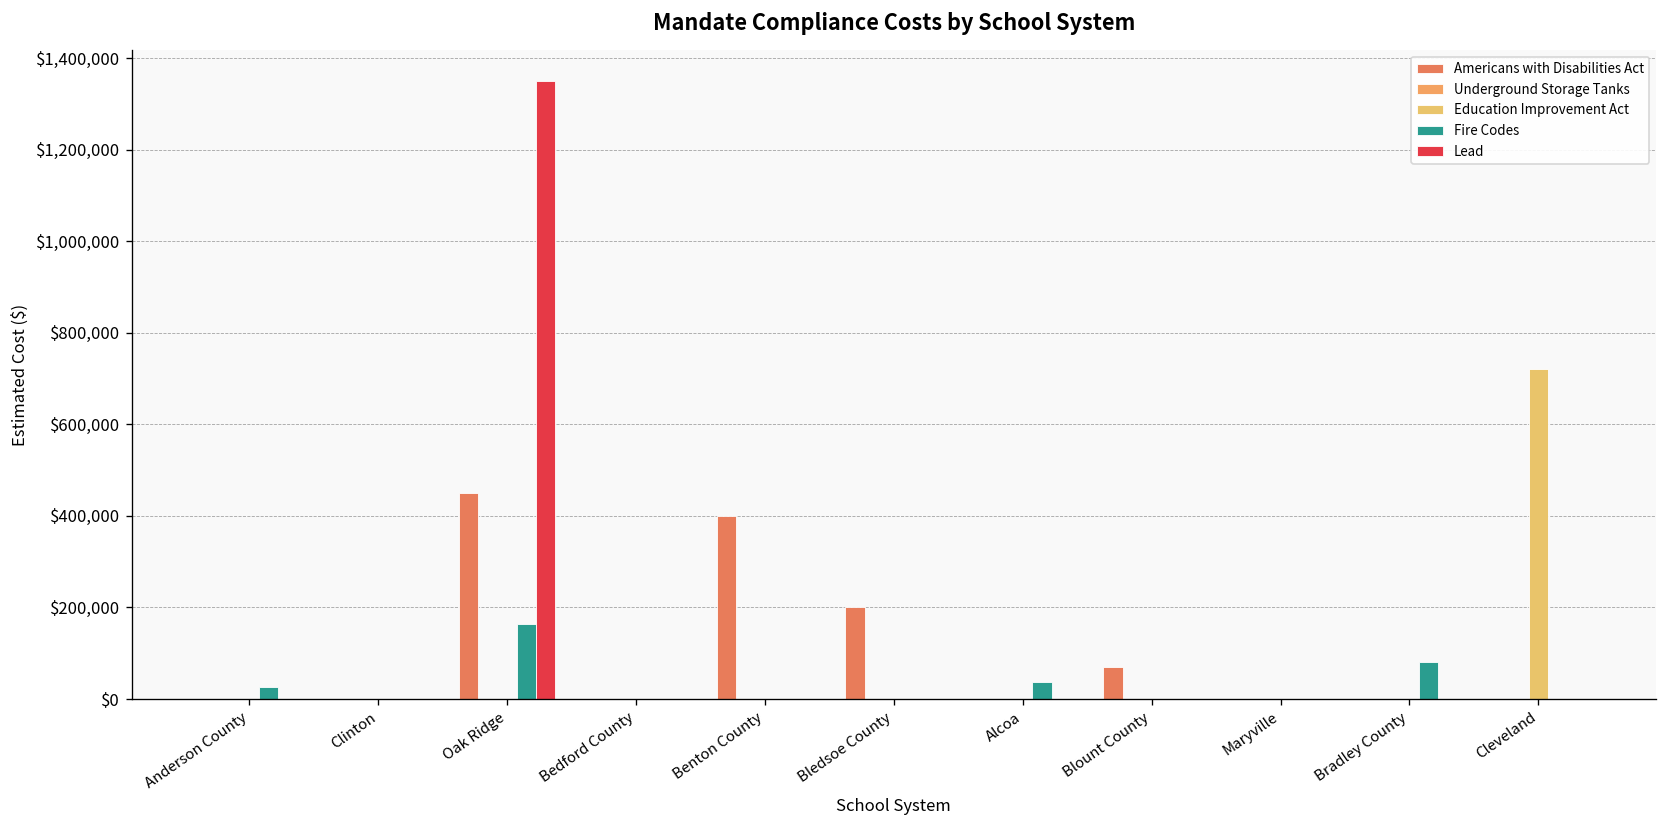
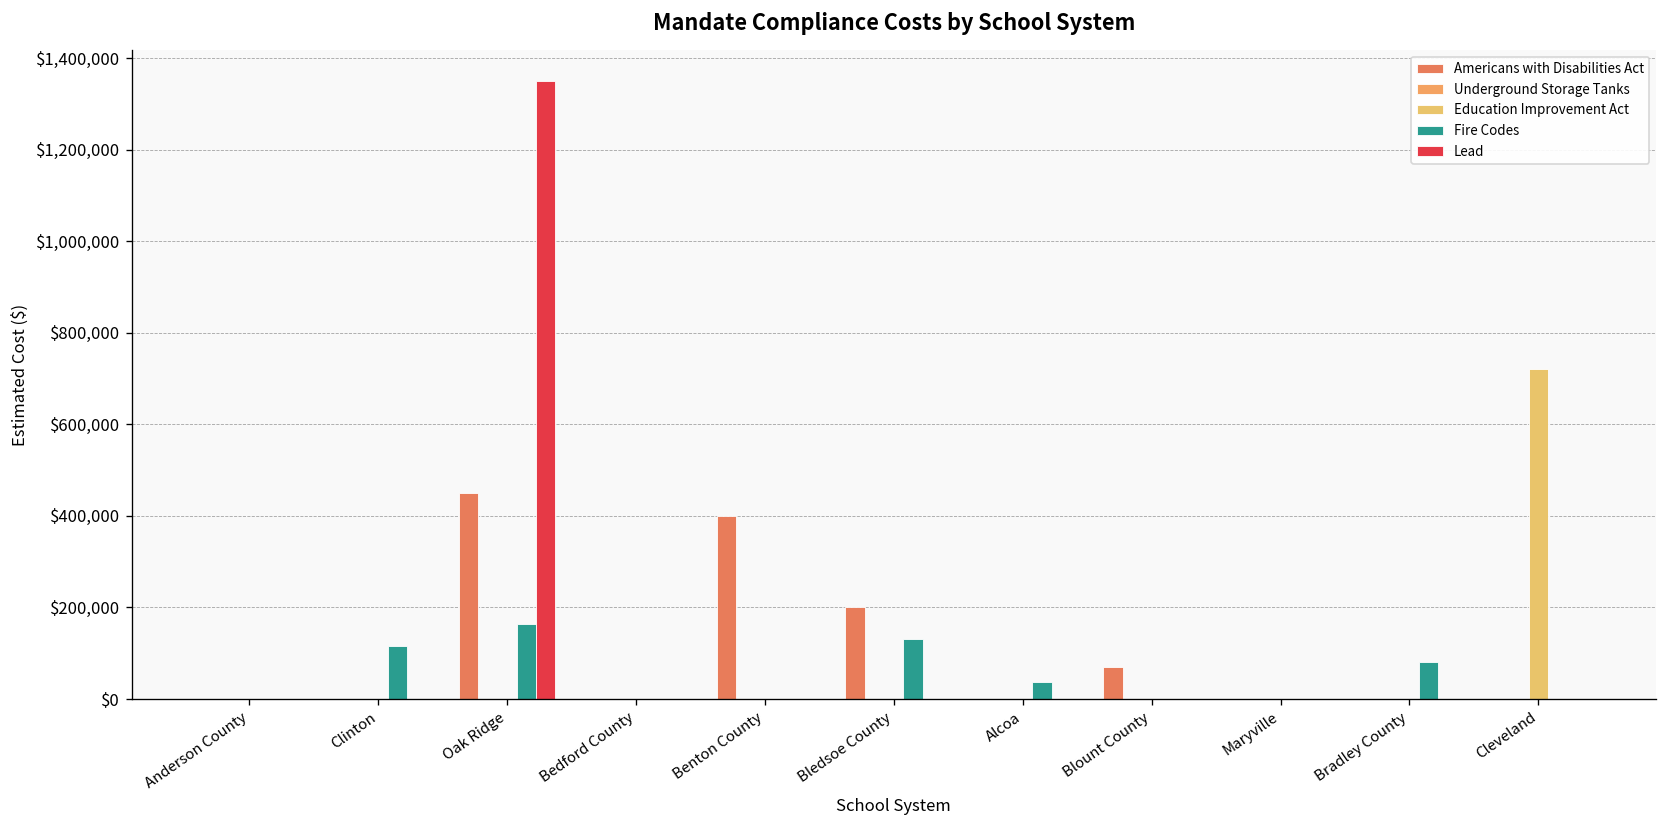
  {
    "Fire Codes": {
-     "Anderson County": "$30,000",
-     "Clinton": "$0",
+     "Anderson County": "$0",
+     "Clinton": "$120,000",
      "Oak Ridge": "$160,000",
      "Bedford County": "$0",
      "Benton County": "$0",
-     "Bledsoe County": "$0",
+     "Bledsoe County": "$130,000",
      "Alcoa": "$40,000",
      "Blount County": "$0",
      "Maryville": "$0",
      "Bradley County": "$80,000",
      "Cleveland": "$0"
    },
    "Lead": {
      "Anderson County": "$0",
      "Clinton": "$0",
      "Oak Ridge": "$1,350,000",
      "Bedford County": "$0",
      "Benton County": "$0",
      "Bledsoe County": "$0",
      "Alcoa": "$0",
      "Blount County": "$0",
      "Maryville": "$0",
      "Bradley County": "$0",
      "Cleveland": "$0"
    }
  }
